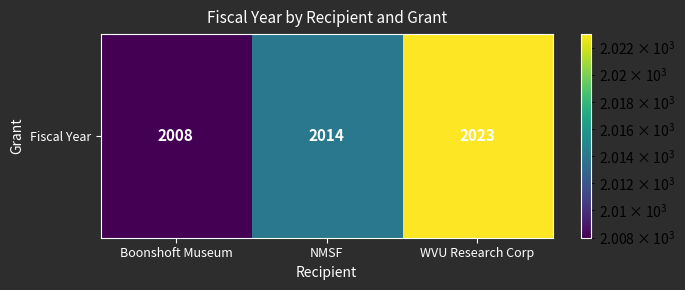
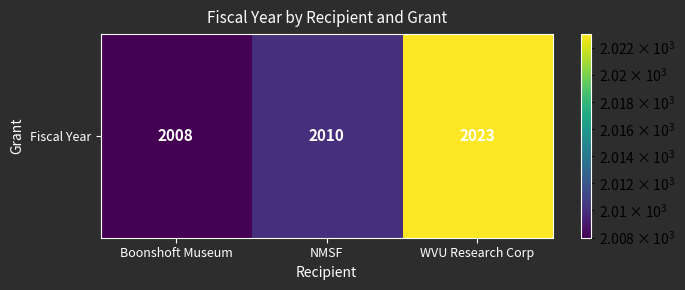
  {
    "Fiscal Year": {
      "Boonshoft Museum": 2008,
-     "NMSF": 2014,
+     "NMSF": 2010,
      "WVU Research Corp": 2023
    }
  }
